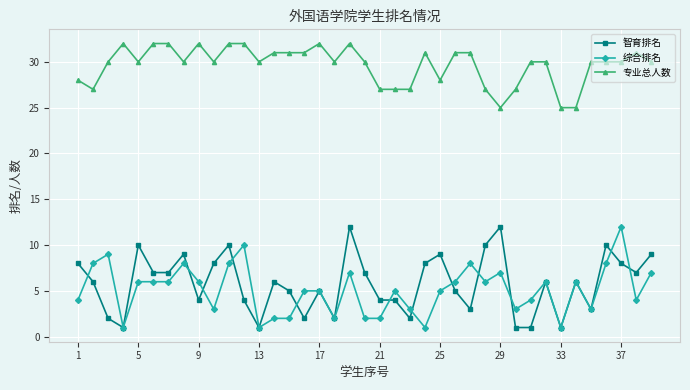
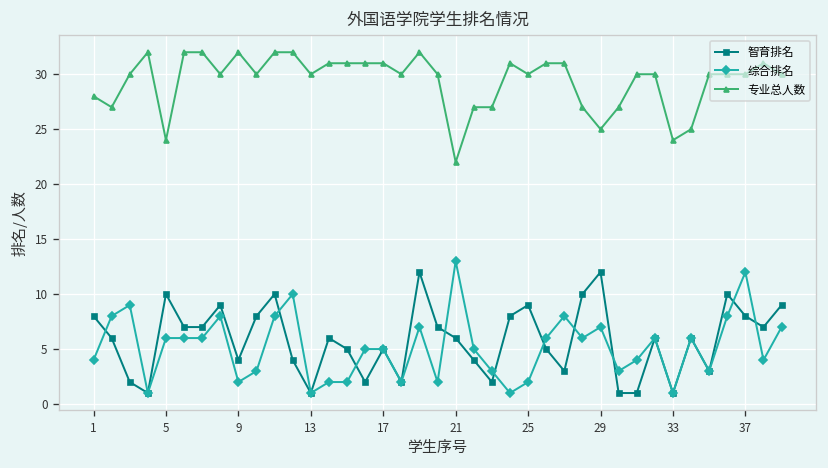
  {
    "智育排名": {
      "1": 8,
      "5": 10,
      "9": 4,
-     "21": 4,
+     "21": 6,
      "25": 9,
      "29": 12,
      "37": 8
    },
    "综合排名": {
      "1": 4,
      "5": 6,
-     "9": 6,
-     "21": 2,
-     "25": 5,
+     "9": 2,
+     "21": 13,
+     "25": 2,
      "29": 7,
      "37": 12
    },
    "专业总人数": {
      "1": 28,
-     "5": 30,
+     "5": 24,
      "9": 32,
      "13": 30,
-     "17": 32,
-     "21": 27,
-     "25": 28,
+     "17": 31,
+     "21": 22,
+     "25": 30,
      "29": 25,
-     "33": 25
+     "33": 24
    }
  }
